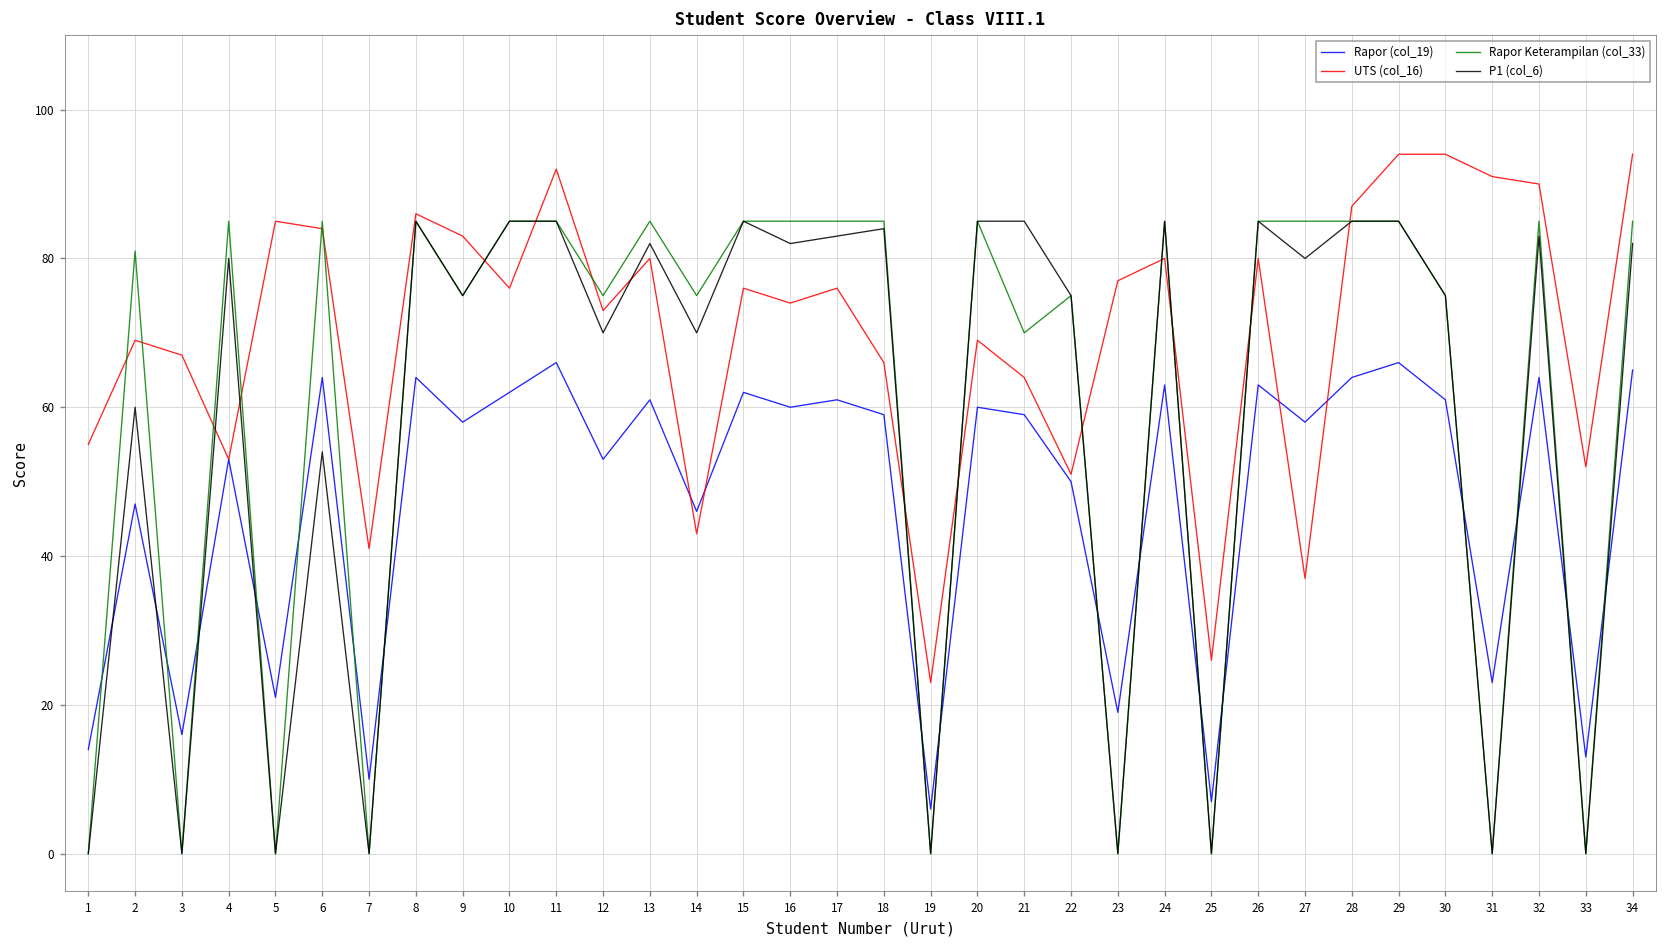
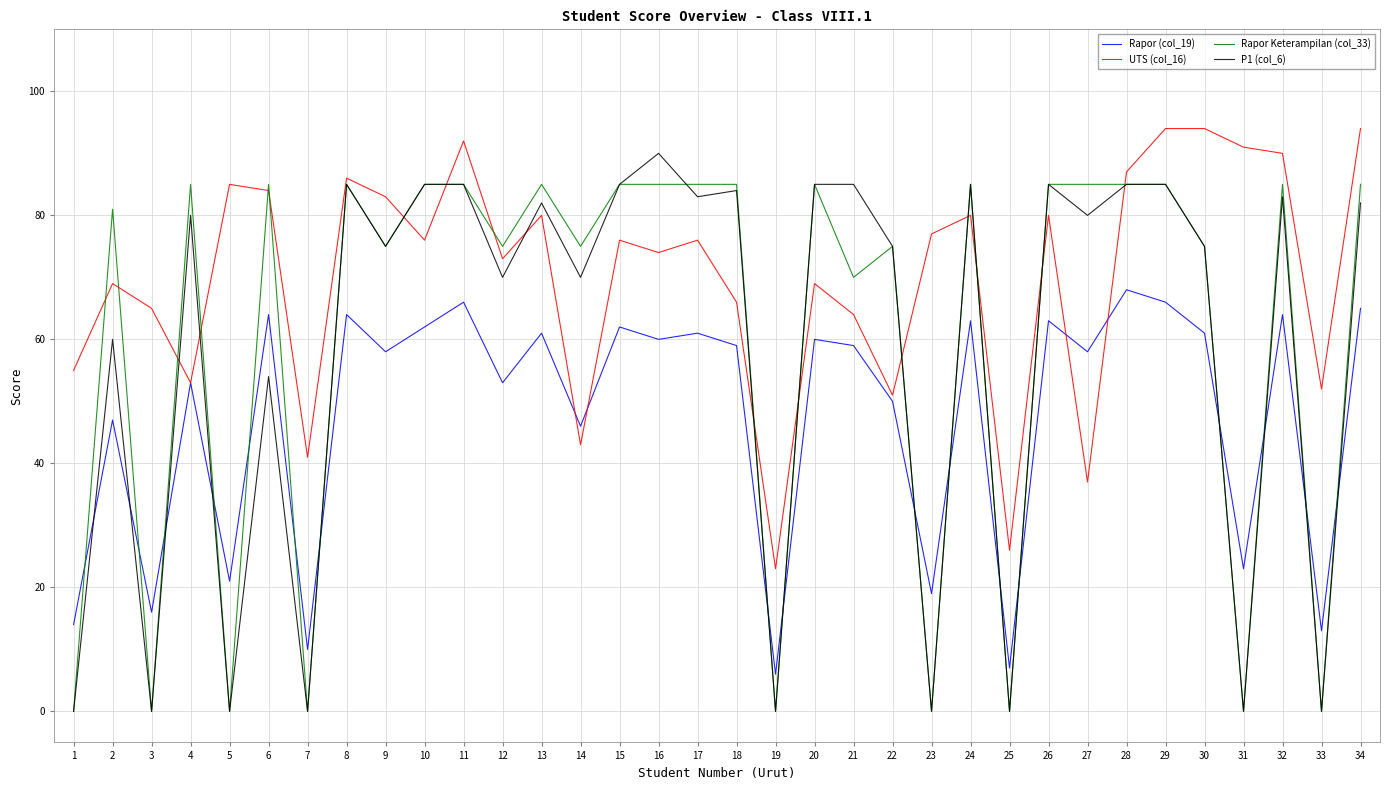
  {
    "Rapor (col_19)": {
      "1": 14,
      "2": 47,
      "3": 16,
      "5": 21,
      "6": 64,
      "7": 10,
      "8": 64,
      "9": 58,
      "10": 62,
      "11": 66,
      "12": 53,
      "13": 61,
      "14": 46,
      "15": 62,
      "16": 60,
      "17": 61,
      "18": 59,
      "19": 6,
      "20": 60,
      "21": 59,
      "22": 50,
      "23": 19,
      "24": 63,
      "25": 7,
      "26": 63,
      "27": 58,
-     "28": 64,
+     "28": 68,
      "29": 66,
      "30": 61,
      "31": 23,
      "32": 64,
      "33": 13,
      "34": 65
    },
    "UTS (col_16)": {
      "1": 55,
      "2": 69,
-     "3": 67,
+     "3": 65,
      "5": 85,
      "6": 84,
      "7": 41,
      "8": 86,
      "9": 83,
      "10": 76,
      "11": 92,
      "12": 73,
      "13": 80,
      "14": 43,
      "15": 76,
      "16": 74,
      "17": 76,
      "18": 66,
      "19": 23,
      "20": 69,
      "21": 64,
      "22": 51,
      "23": 77,
      "24": 80,
      "25": 26,
      "26": 80,
      "27": 37,
      "28": 87,
      "29": 94,
      "30": 94,
      "31": 91,
      "32": 90,
      "33": 52,
      "34": 94
    },
    "Rapor Keterampilan (col_33)": {
      "2": 81,
      "4": 85,
      "6": 85,
      "12": 75,
      "13": 85,
      "14": 75,
      "16": 85,
      "17": 85,
      "18": 85,
      "21": 70,
      "27": 85,
      "32": 85,
      "34": 85
    },
    "P1 (col_6)": {
      "2": 60,
      "4": 80,
      "6": 54,
      "12": 70,
      "13": 82,
      "14": 70,
-     "16": 82,
+     "16": 90,
      "17": 83,
      "18": 84,
      "21": 85,
      "27": 80,
      "32": 83,
      "34": 82
    }
  }
